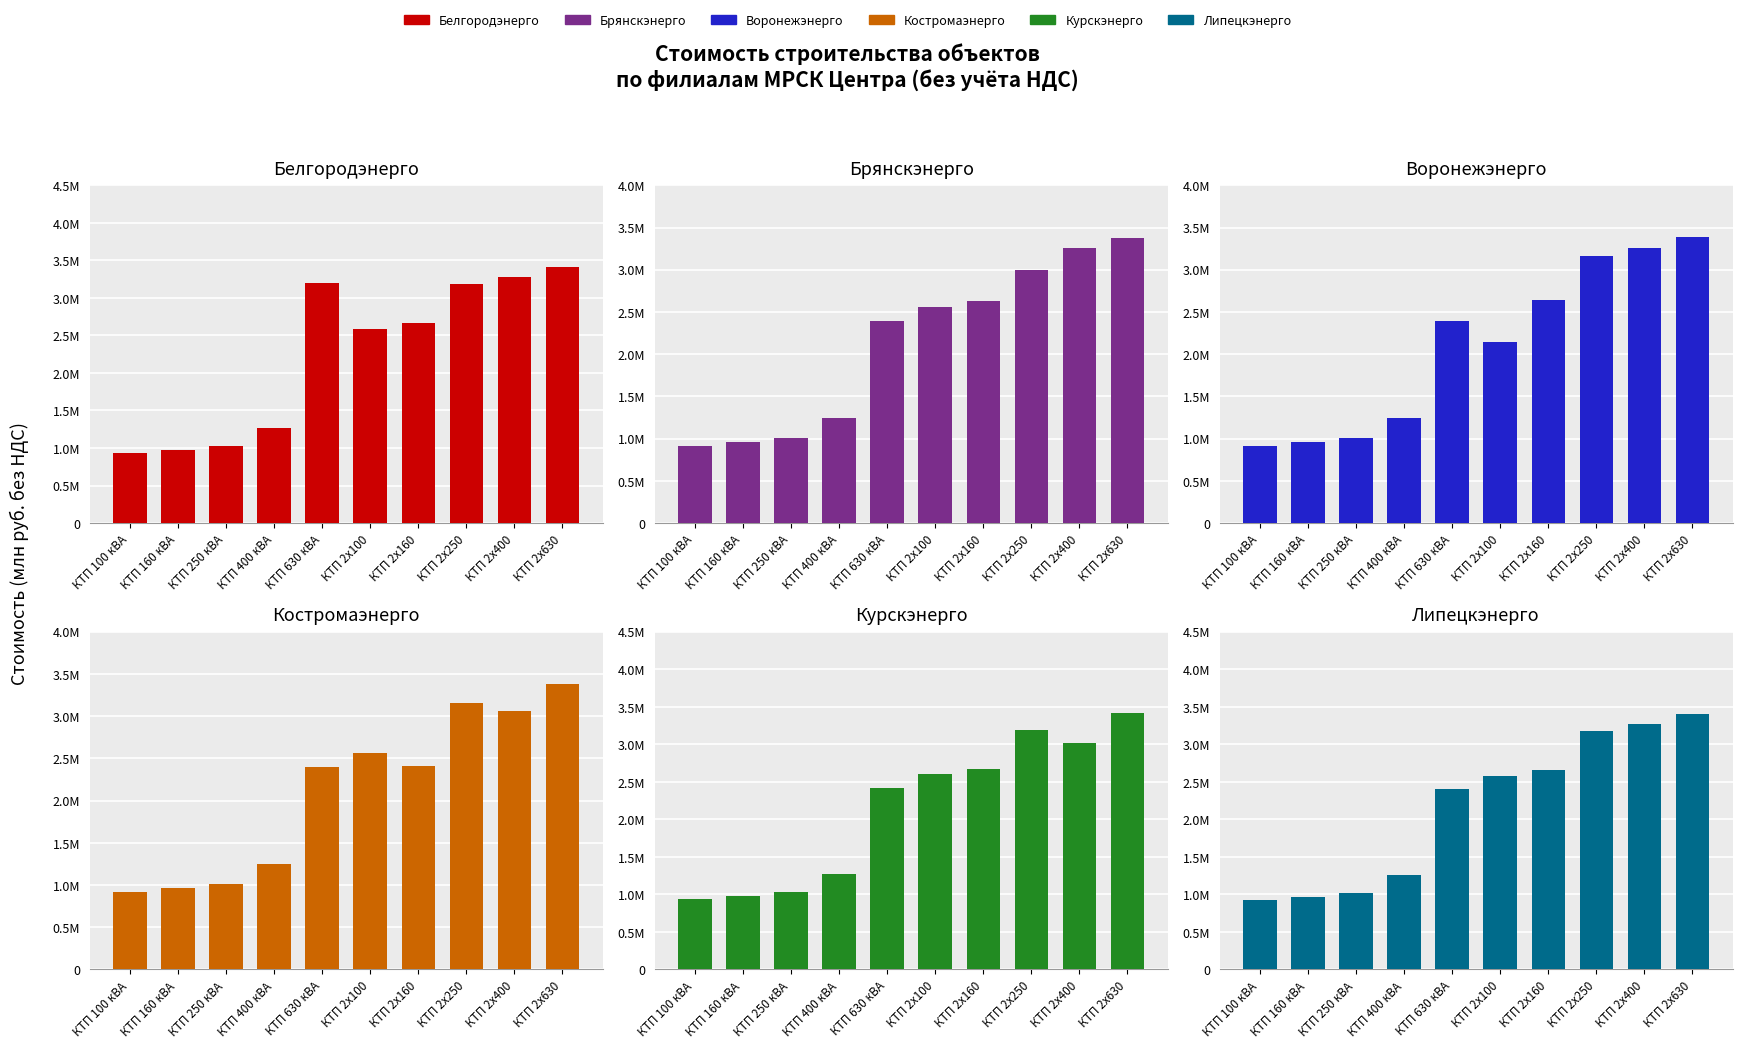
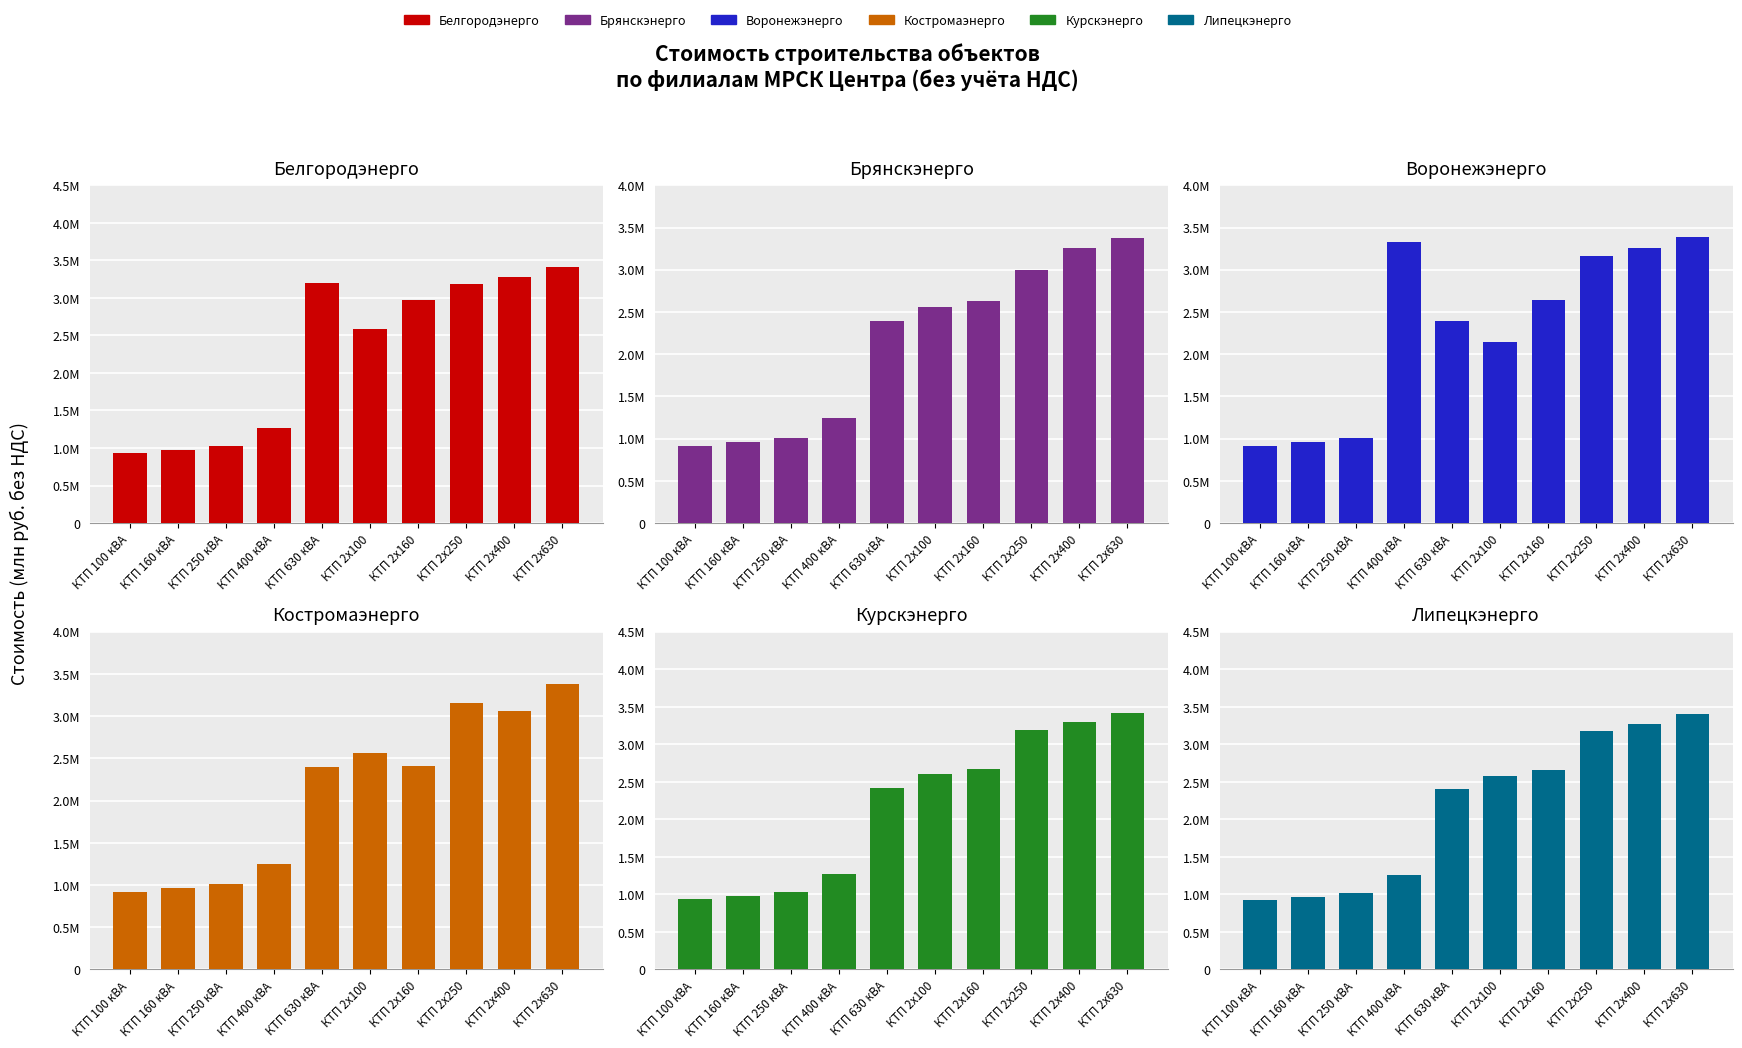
  {
    "Белгородэнерго": {
      "КТП 100 кВА": 900000,
      "КТП 160 кВА": 1000000,
      "КТП 250 кВА": 1000000,
      "КТП 400 кВА": 1300000,
      "КТП 630 кВА": 3200000,
      "КТП 2х100": 2600000,
-     "КТП 2х160": 2700000,
+     "КТП 2х160": 3000000,
      "КТП 2х250": 3200000,
      "КТП 2х400": 3300000,
      "КТП 2х630": 3400000
    },
    "Брянскэнерго": {
      "КТП 100 кВА": 900000,
      "КТП 160 кВА": 1000000,
      "КТП 250 кВА": 1000000,
      "КТП 400 кВА": 1200000,
      "КТП 630 кВА": 2400000,
      "КТП 2х100": 2600000,
      "КТП 2х160": 2600000,
      "КТП 2х250": 3000000,
      "КТП 2х400": 3300000,
      "КТП 2х630": 3400000
    },
    "Воронежэнерго": {
      "КТП 100 кВА": 900000,
      "КТП 160 кВА": 1000000,
      "КТП 250 кВА": 1000000,
-     "КТП 400 кВА": 1200000,
+     "КТП 400 кВА": 3300000,
      "КТП 630 кВА": 2400000,
      "КТП 2х100": 2100000,
      "КТП 2х160": 2600000,
      "КТП 2х250": 3200000,
      "КТП 2х400": 3300000,
      "КТП 2х630": 3400000
    },
    "Костромаэнерго": {
      "КТП 100 кВА": 900000,
      "КТП 160 кВА": 1000000,
      "КТП 250 кВА": 1000000,
      "КТП 400 кВА": 1200000,
      "КТП 630 кВА": 2400000,
      "КТП 2х100": 2600000,
      "КТП 2х160": 2400000,
      "КТП 2х250": 3200000,
      "КТП 2х400": 3100000,
      "КТП 2х630": 3400000
    },
    "Курскэнерго": {
      "КТП 100 кВА": 900000,
      "КТП 160 кВА": 1000000,
      "КТП 250 кВА": 1000000,
      "КТП 400 кВА": 1300000,
      "КТП 630 кВА": 2400000,
      "КТП 2х100": 2600000,
      "КТП 2х160": 2700000,
      "КТП 2х250": 3200000,
-     "КТП 2х400": 3000000,
+     "КТП 2х400": 3300000,
      "КТП 2х630": 3400000
    },
    "Липецкэнерго": {
      "КТП 100 кВА": 900000,
      "КТП 160 кВА": 1000000,
      "КТП 250 кВА": 1000000,
      "КТП 400 кВА": 1300000,
      "КТП 630 кВА": 2400000,
      "КТП 2х100": 2600000,
      "КТП 2х160": 2700000,
      "КТП 2х250": 3200000,
      "КТП 2х400": 3300000,
      "КТП 2х630": 3400000
    }
  }
